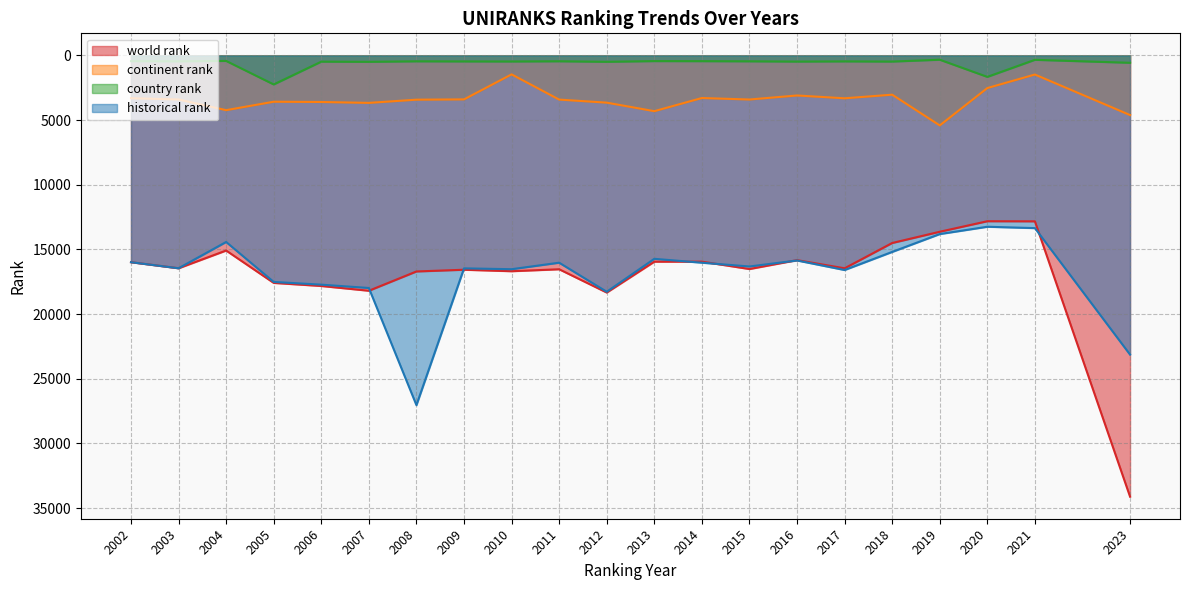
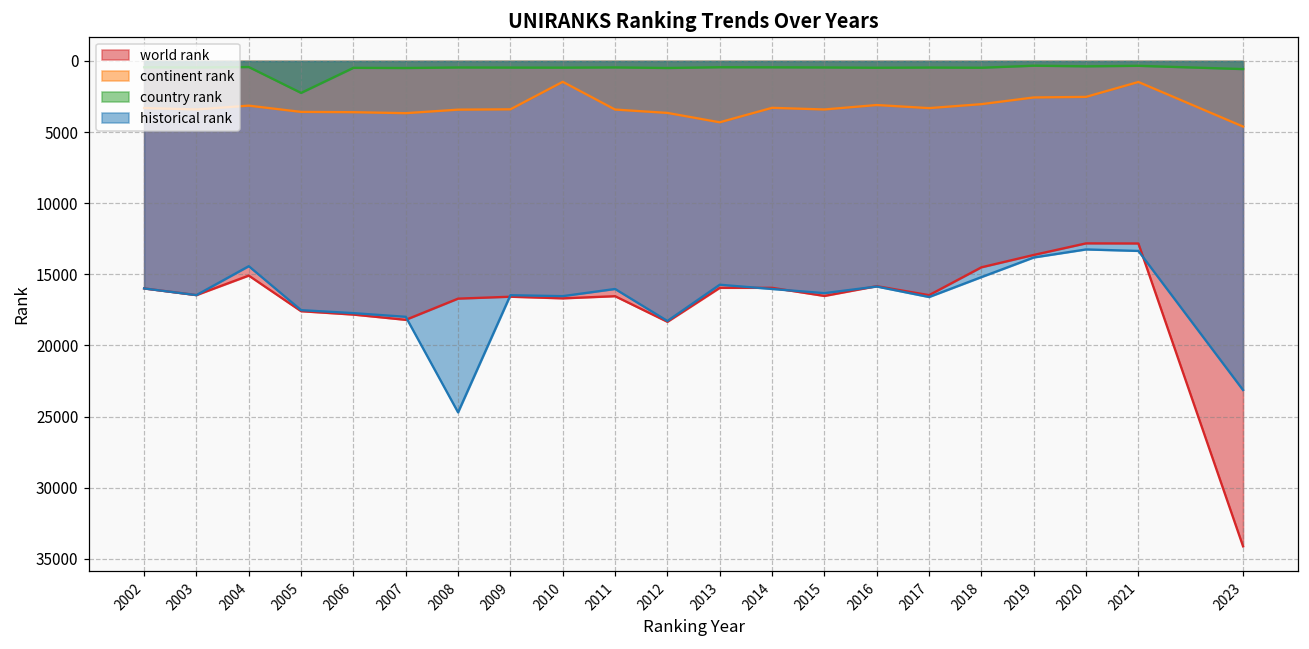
  {
    "world rank": {
      "2004": 15100,
      "2007": 18200,
      "2008": 16700,
      "2011": 16500,
      "2013": 16000,
      "2018": 14500,
      "2020": 12800,
      "2021": 12800,
      "2023": 34100
    },
    "continent rank": {
-     "2004": 4200,
+     "2004": 3100,
      "2005": 3600,
      "2006": 3600,
      "2007": 3700,
      "2008": 3400,
      "2009": 3400,
      "2010": 1500,
      "2011": 3400,
      "2012": 3700,
      "2013": 4300,
      "2014": 3300,
      "2015": 3400,
      "2016": 3100,
      "2017": 3300,
      "2018": 3000,
-     "2019": 5400,
+     "2019": 2600,
      "2020": 2500,
      "2021": 1500,
      "2023": 4600
    },
    "country rank": {
      "2004": 400,
      "2005": 2200,
      "2006": 500,
      "2007": 500,
      "2008": 500,
      "2009": 500,
      "2010": 500,
      "2011": 500,
      "2012": 500,
      "2013": 400,
      "2014": 400,
      "2015": 500,
      "2016": 500,
      "2017": 500,
      "2018": 500,
      "2019": 300,
-     "2020": 1700,
+     "2020": 400,
      "2021": 300,
      "2023": 600
    },
    "historical rank": {
      "2004": 14400,
      "2007": 18000,
-     "2008": 27000,
+     "2008": 24700,
      "2011": 16000,
      "2013": 15700,
      "2018": 15200,
      "2020": 13300,
      "2021": 13400,
      "2023": 23100
    }
  }
